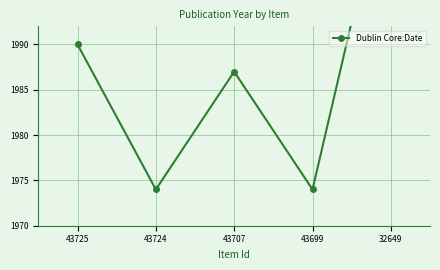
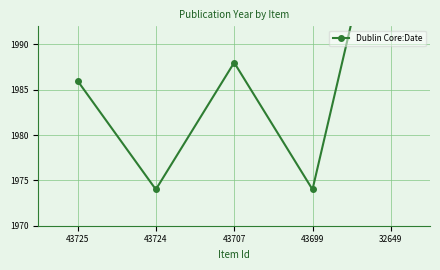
  {
-   "43725": 1990,
+   "43725": 1986,
    "43724": 1974,
-   "43707": 1987,
+   "43707": 1988,
    "43699": 1974
  }
